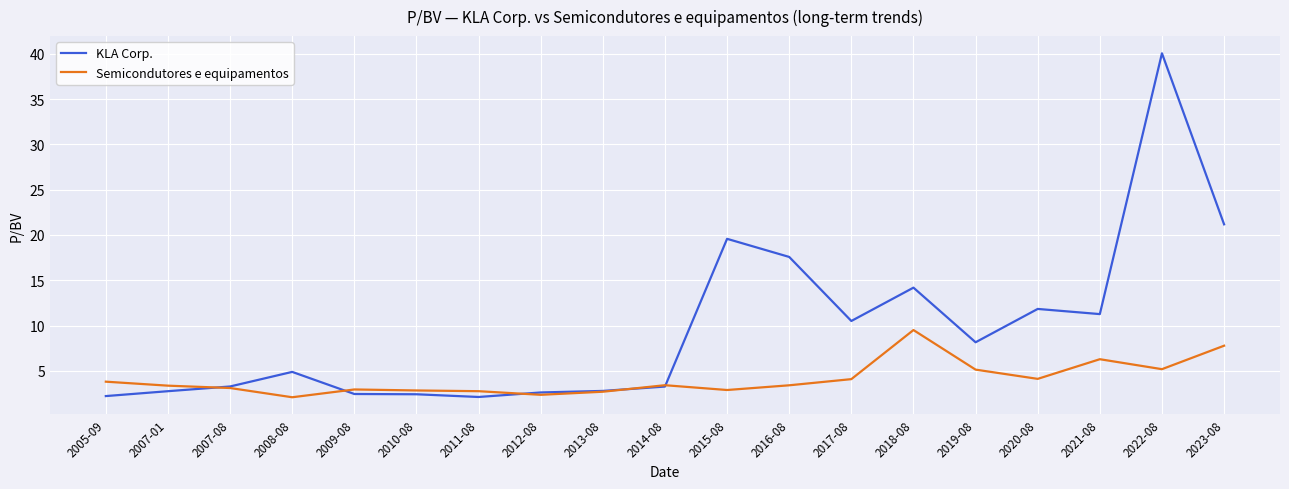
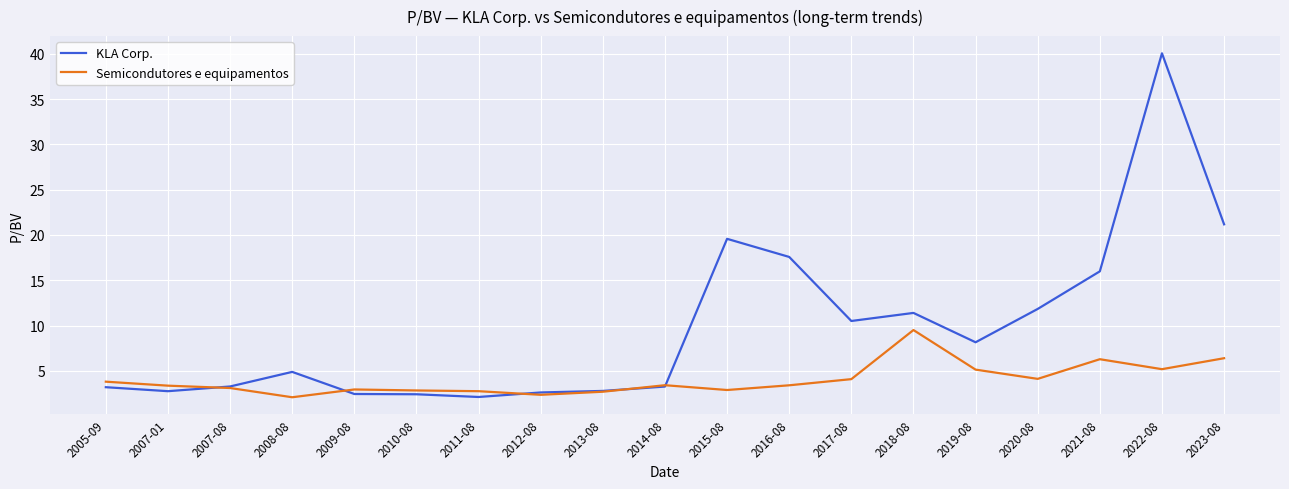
  {
    "KLA Corp.": {
-     "2005-09": 2,
+     "2005-09": 3,
      "2007-01": 3,
      "2008-08": 5,
      "2009-08": 2,
      "2010-08": 2,
      "2011-08": 2,
      "2015-08": 20,
      "2016-08": 18,
      "2017-08": 11,
-     "2018-08": 14,
+     "2018-08": 11,
      "2019-08": 8,
      "2020-08": 12,
-     "2021-08": 11,
+     "2021-08": 16,
      "2022-08": 40,
      "2023-08": 21
    },
    "Semicondutores e equipamentos": {
      "2005-09": 4,
      "2007-01": 3,
      "2008-08": 2,
      "2009-08": 3,
      "2010-08": 3,
      "2011-08": 3,
      "2015-08": 3,
      "2016-08": 3,
      "2017-08": 4,
      "2018-08": 10,
      "2019-08": 5,
      "2020-08": 4,
      "2021-08": 6,
      "2022-08": 5,
-     "2023-08": 8
+     "2023-08": 6
    }
  }
